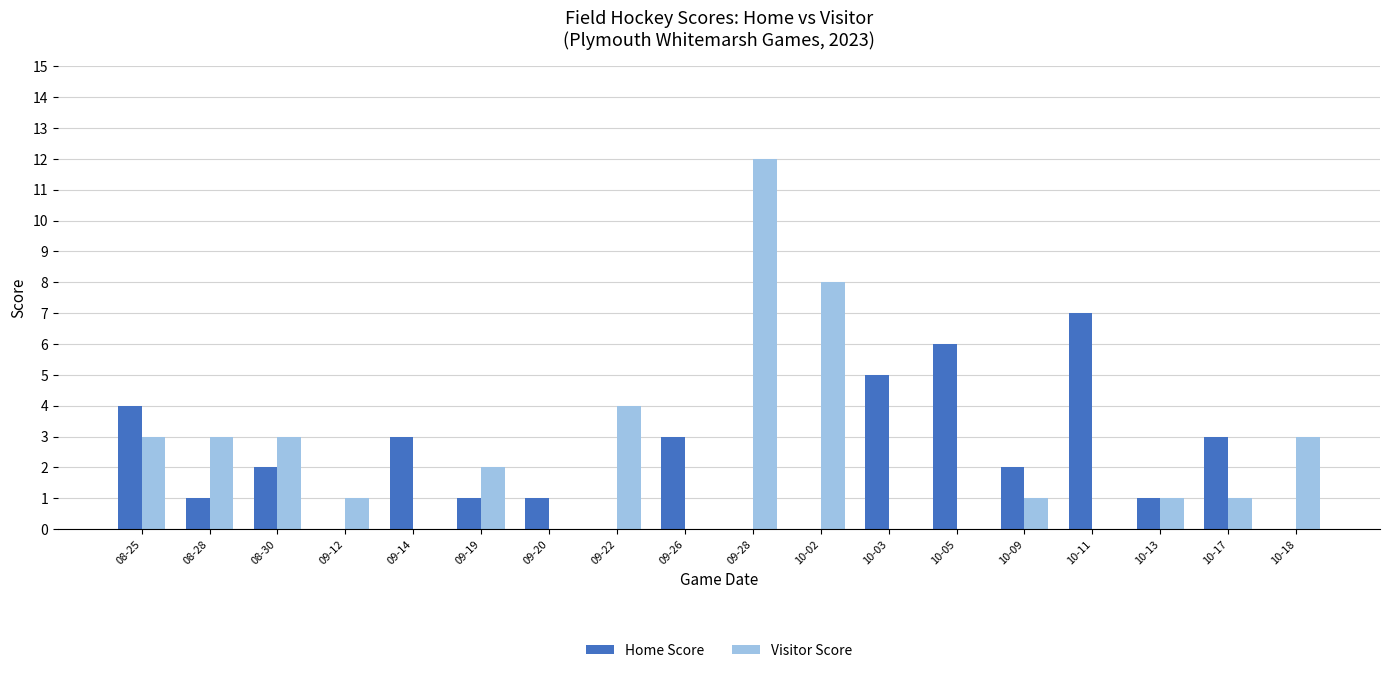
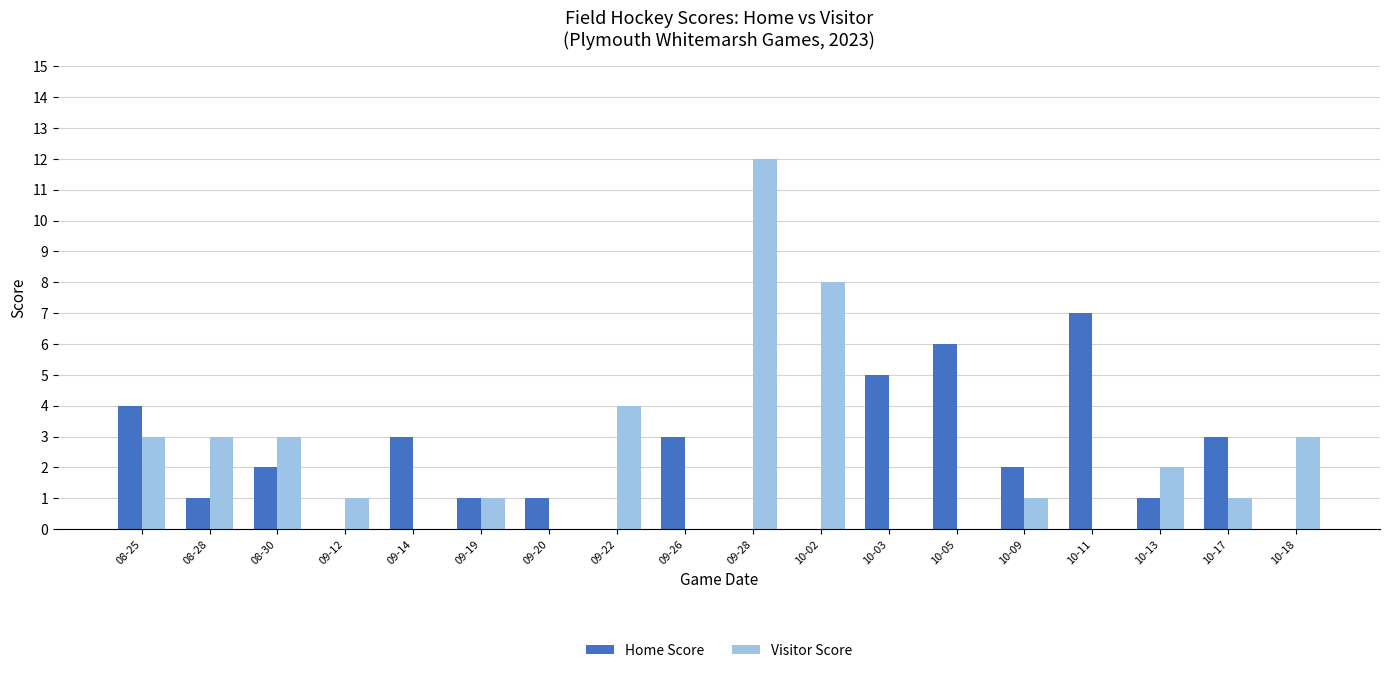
  {
    "Home Score": {
      "08-25": 4,
      "08-28": 1,
      "08-30": 2,
      "09-12": 0,
      "09-14": 3,
      "09-19": 1,
      "09-20": 1,
      "09-22": 0,
      "09-26": 3,
      "09-28": 0,
      "10-02": 0,
      "10-03": 5,
      "10-05": 6,
      "10-09": 2,
      "10-11": 7,
      "10-13": 1,
      "10-17": 3,
      "10-18": 0
    },
    "Visitor Score": {
      "08-25": 3,
      "08-28": 3,
      "08-30": 3,
      "09-12": 1,
      "09-14": 0,
-     "09-19": 2,
+     "09-19": 1,
      "09-20": 0,
      "09-22": 4,
      "09-26": 0,
      "09-28": 12,
      "10-02": 8,
      "10-03": 0,
      "10-05": 0,
      "10-09": 1,
      "10-11": 0,
-     "10-13": 1,
+     "10-13": 2,
      "10-17": 1,
      "10-18": 3
    }
  }
